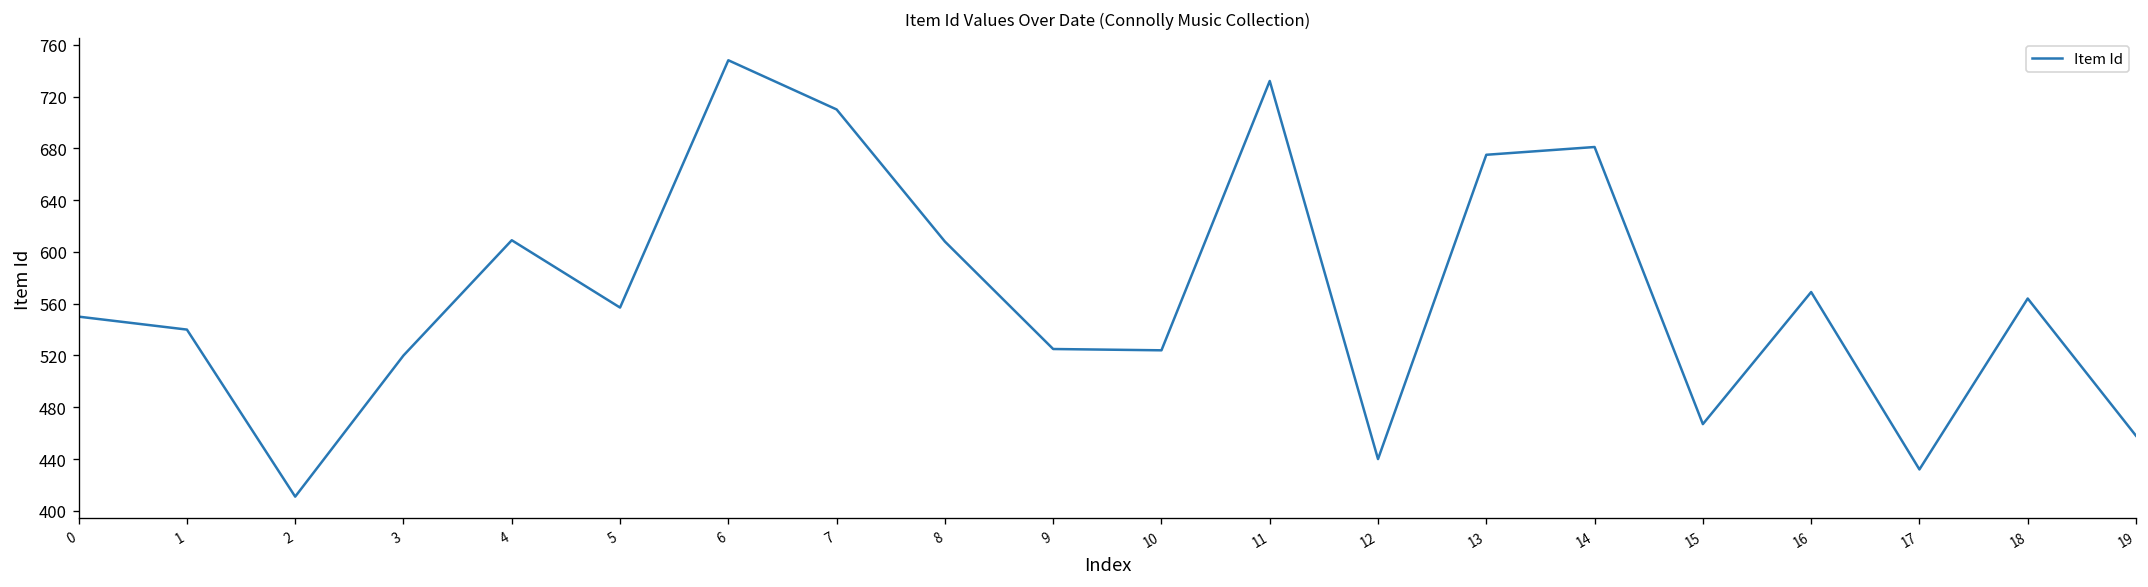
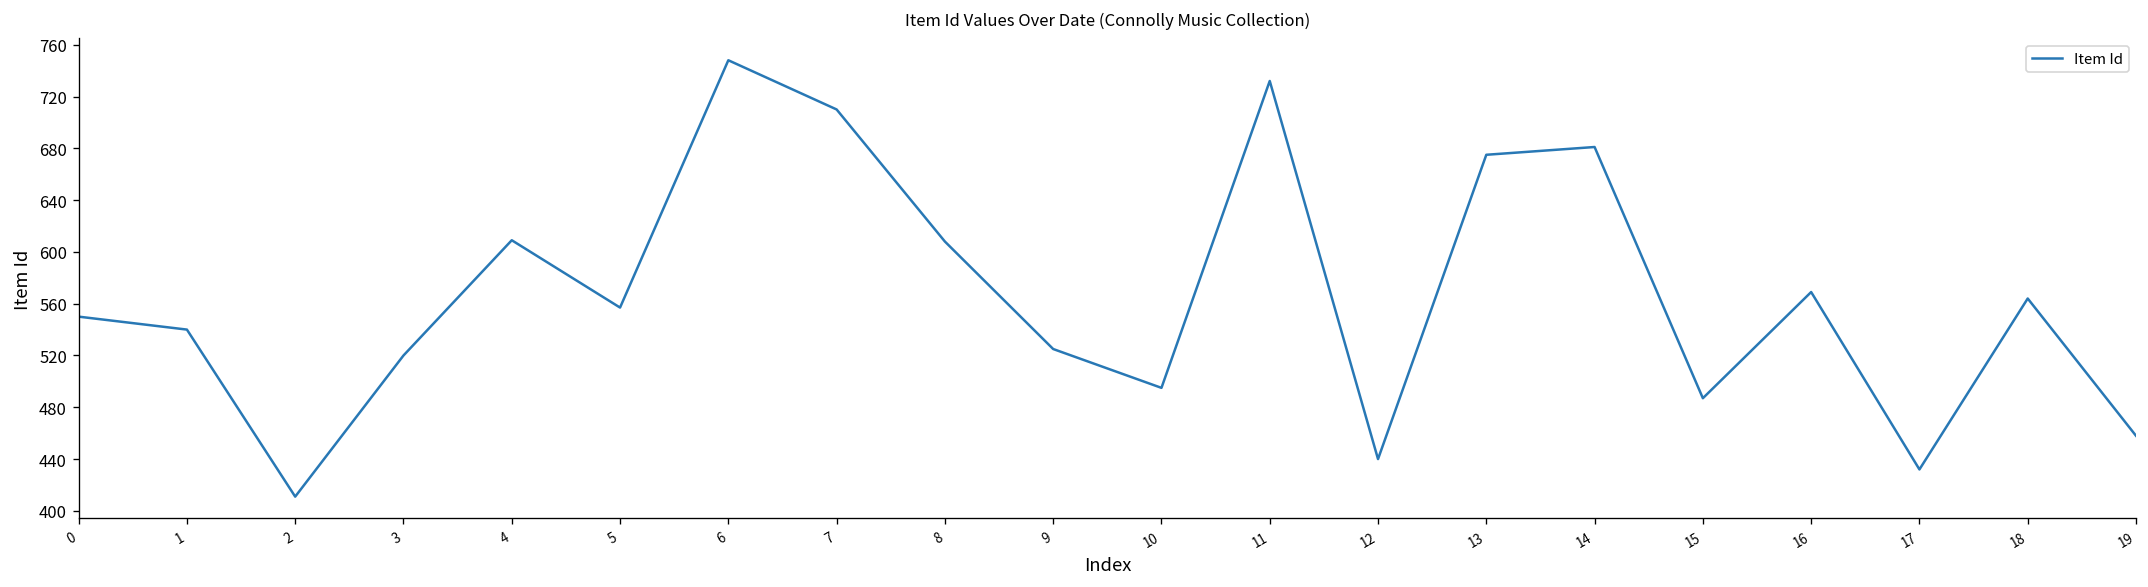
  {
    "0": 550,
    "1": 540,
    "2": 411,
    "3": 520,
    "4": 609,
    "5": 557,
    "6": 748,
    "7": 710,
    "8": 608,
    "9": 525,
-   "10": 524,
+   "10": 495,
    "11": 732,
    "12": 440,
    "13": 675,
    "14": 681,
-   "15": 467,
+   "15": 487,
    "16": 569,
    "17": 432,
    "18": 564,
    "19": 458
  }
